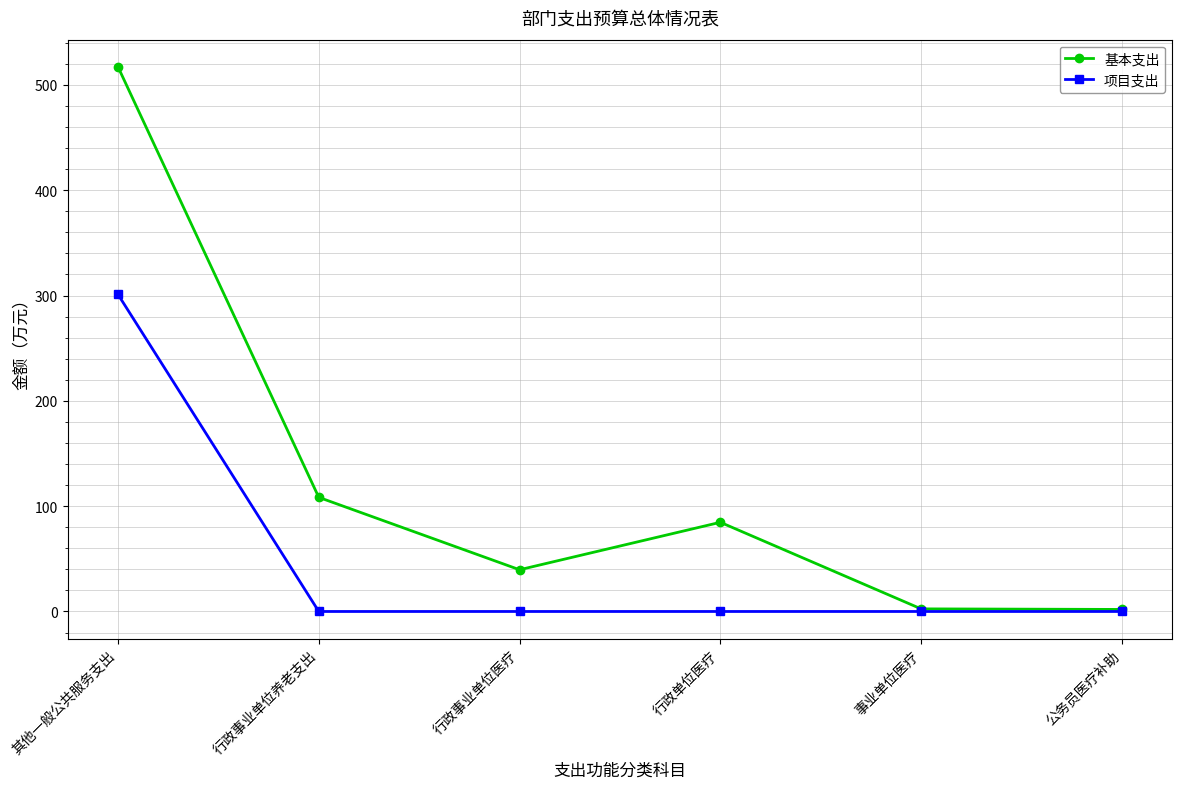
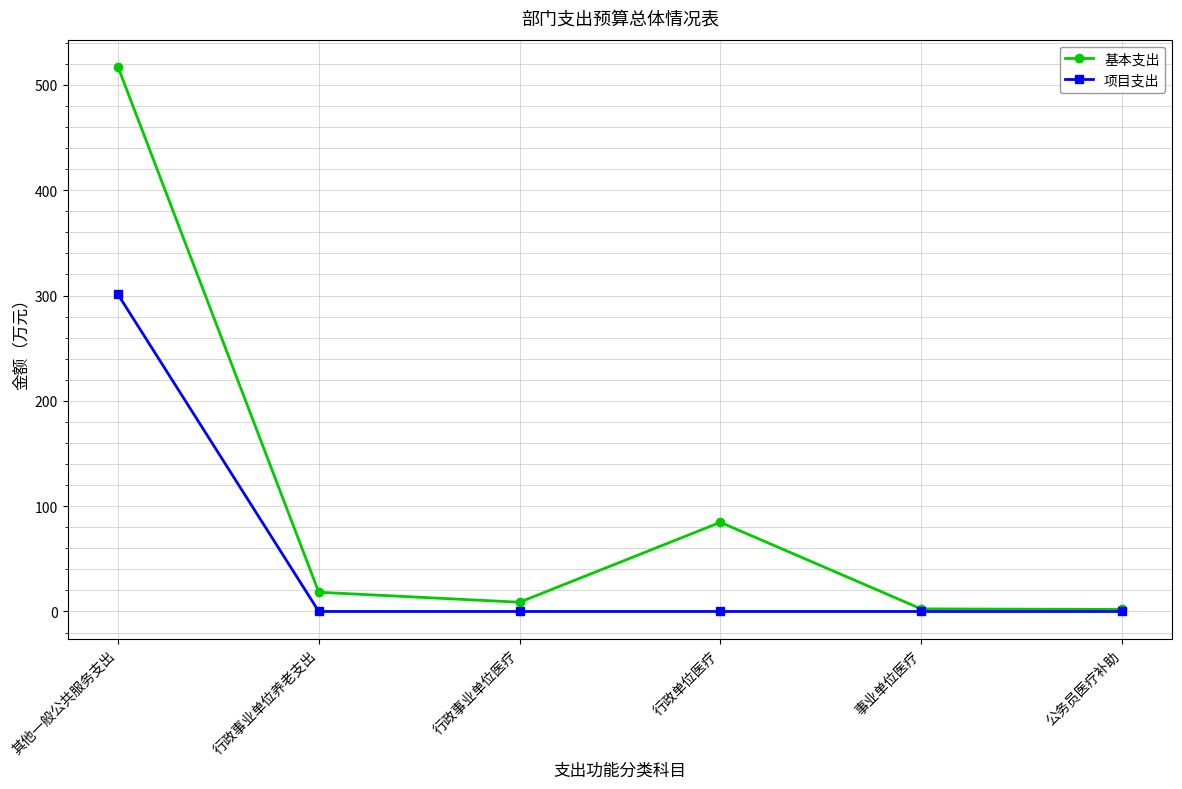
  {
    "基本支出": {
      "其他一般公共服务支出": 517,
-     "行政事业单位养老支出": 108,
-     "行政事业单位医疗": 40,
+     "行政事业单位养老支出": 18,
+     "行政事业单位医疗": 9,
      "行政单位医疗": 85,
      "事业单位医疗": 2
    },
    "项目支出": {
      "其他一般公共服务支出": 301,
      "行政事业单位养老支出": 0,
      "行政事业单位医疗": 0,
      "行政单位医疗": 0,
      "事业单位医疗": 0
    }
  }
